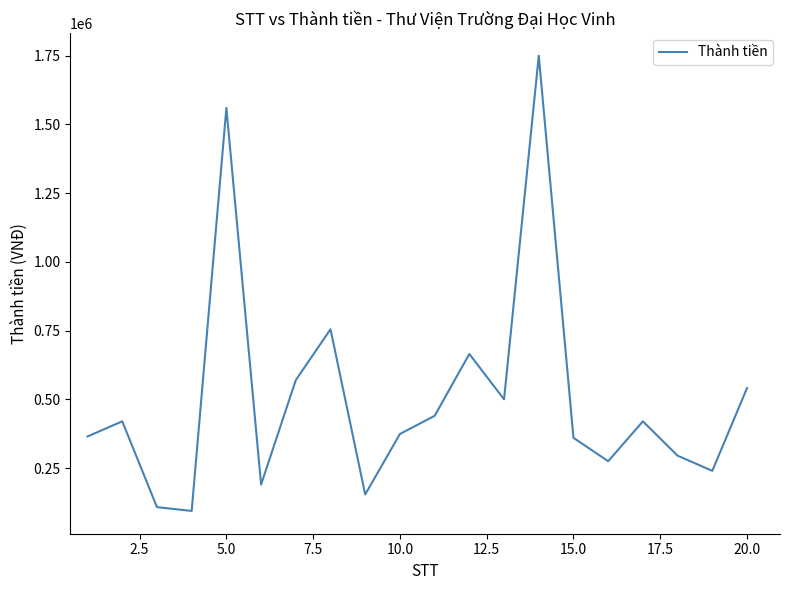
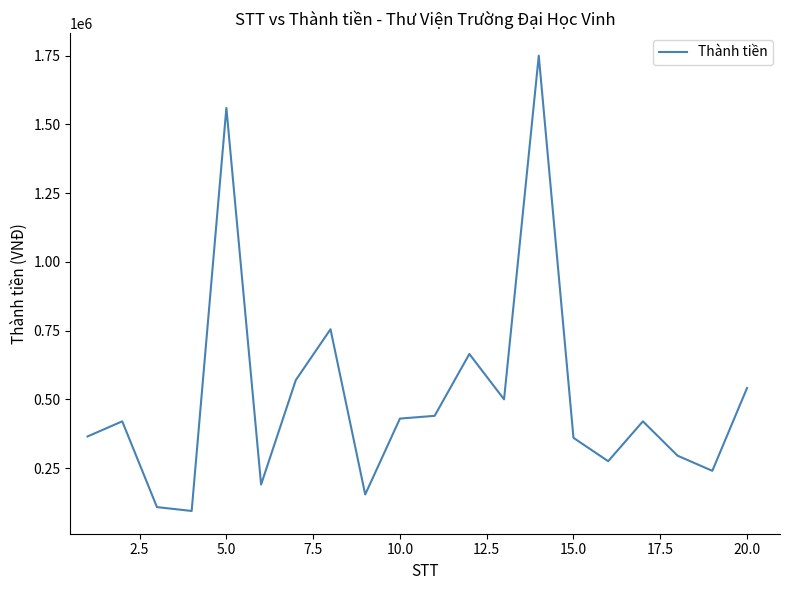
  {
    "5.0": 1560000,
-   "10.0": 370000,
+   "10.0": 430000,
    "15.0": 360000,
    "20.0": 540000
  }
